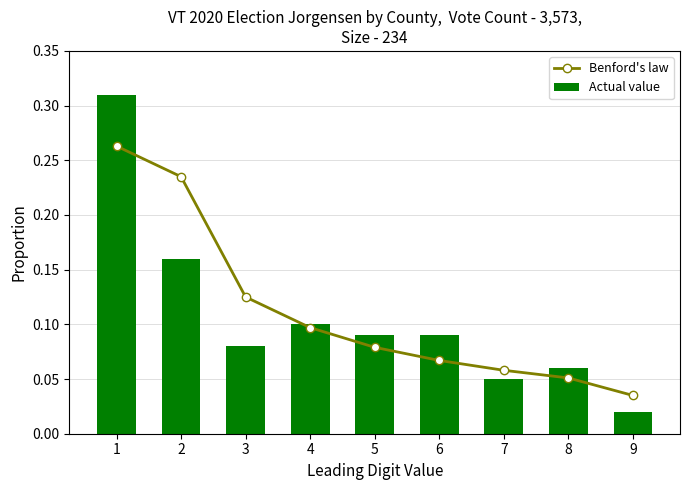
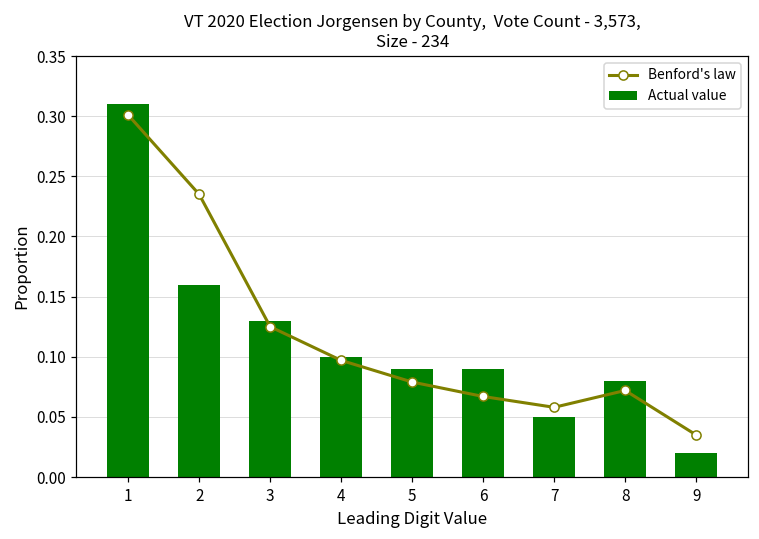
  {
    "Benford's law": {
-     "1": 0.263,
+     "1": 0.301,
      "2": 0.235,
      "3": 0.125,
      "4": 0.097,
      "5": 0.079,
      "6": 0.067,
      "7": 0.058,
-     "8": 0.051,
+     "8": 0.072,
      "9": 0.035
    },
    "Actual value": {
      "1": 0.31,
      "2": 0.16,
-     "3": 0.08,
+     "3": 0.13,
      "4": 0.10,
      "5": 0.09,
      "6": 0.09,
      "7": 0.05,
-     "8": 0.06,
+     "8": 0.08,
      "9": 0.02
    }
  }
